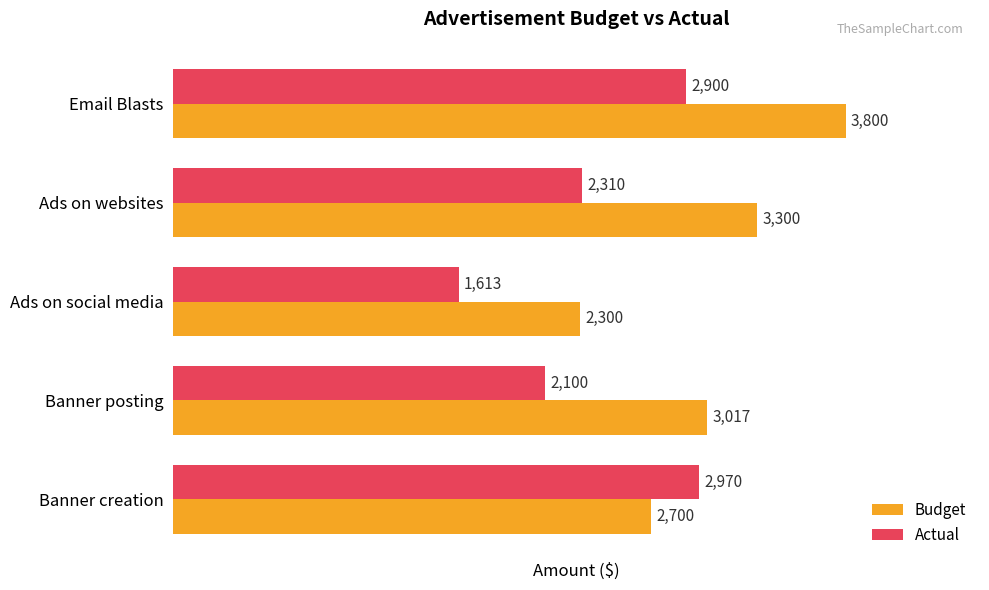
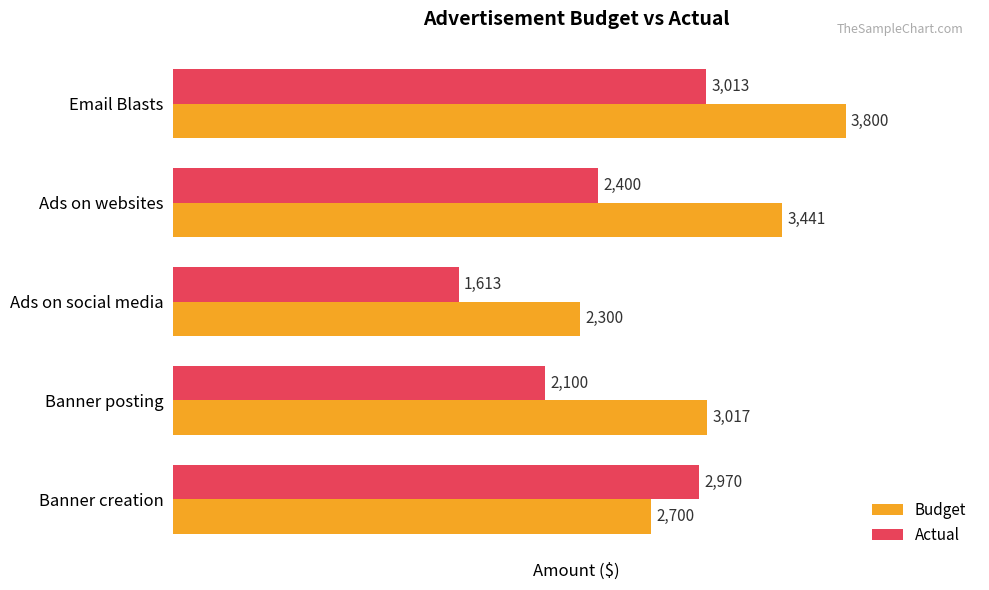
  {
    "Budget": {
      "Email Blasts": "3,800",
-     "Ads on websites": "3,300",
+     "Ads on websites": "3,441",
      "Ads on social media": "2,300",
      "Banner posting": "3,017",
      "Banner creation": "2,700"
    },
    "Actual": {
-     "Email Blasts": "2,900",
-     "Ads on websites": "2,310",
+     "Email Blasts": "3,013",
+     "Ads on websites": "2,400",
      "Ads on social media": "1,613",
      "Banner posting": "2,100",
      "Banner creation": "2,970"
    }
  }
